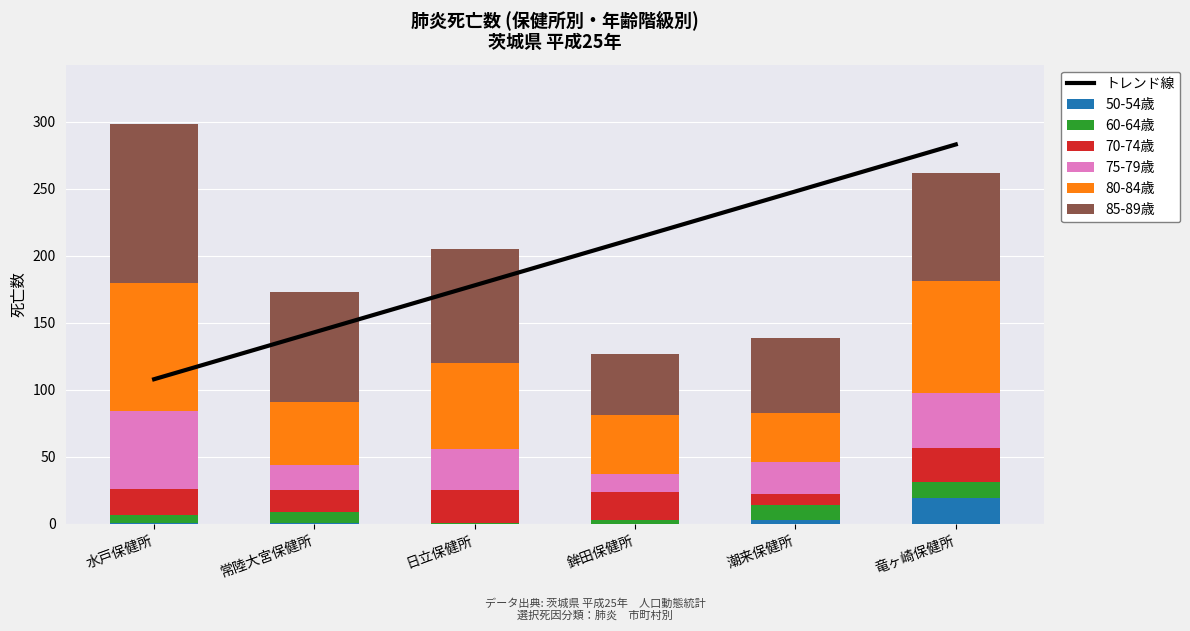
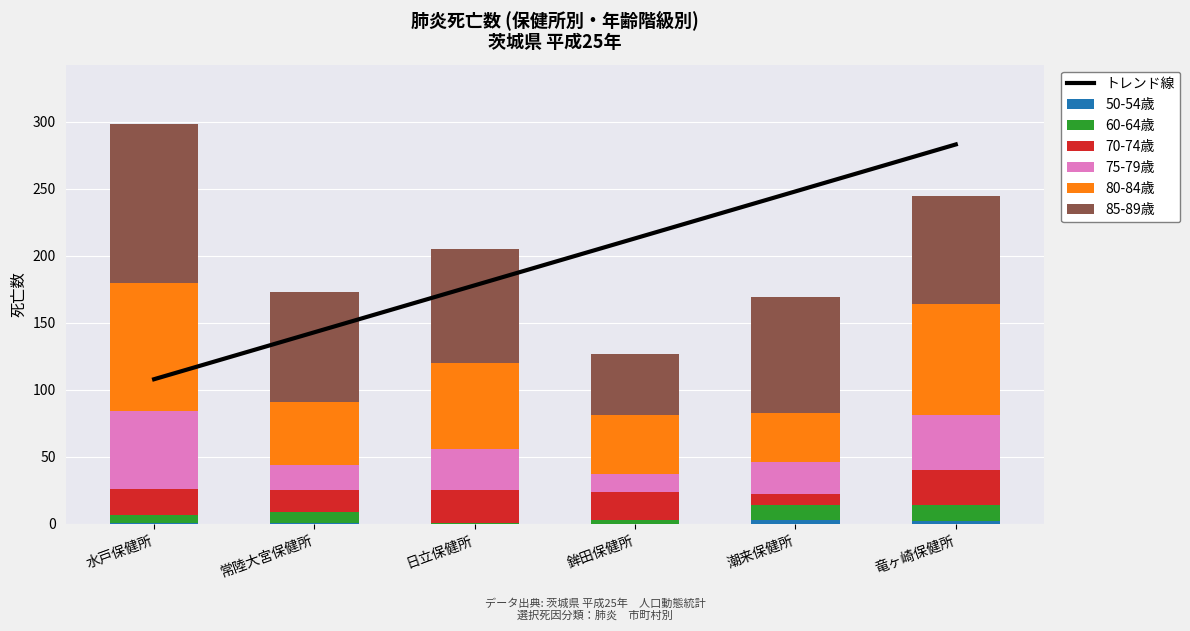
  {
    "トレンド線": {
      "水戸保健所": 108,
      "常陸大宮保健所": 143,
      "日立保健所": 178,
      "鉾田保健所": 213,
      "潮来保健所": 248,
      "竜ヶ崎保健所": 283
    },
    "50-54歳": {
      "日立保健所": 0,
      "鉾田保健所": 0,
      "潮来保健所": 3,
-     "竜ヶ崎保健所": 19
+     "竜ヶ崎保健所": 2
    },
    "60-64歳": {
      "水戸保健所": 6,
      "常陸大宮保健所": 8,
      "鉾田保健所": 3,
      "潮来保健所": 11,
      "竜ヶ崎保健所": 12
    },
    "70-74歳": {
      "水戸保健所": 19,
      "常陸大宮保健所": 16,
      "日立保健所": 24,
      "鉾田保健所": 21,
      "潮来保健所": 8,
      "竜ヶ崎保健所": 26
    },
    "75-79歳": {
      "水戸保健所": 58,
      "常陸大宮保健所": 19,
      "日立保健所": 31,
      "鉾田保健所": 13,
      "潮来保健所": 24,
      "竜ヶ崎保健所": 41
    },
    "80-84歳": {
      "水戸保健所": 96,
      "常陸大宮保健所": 47,
      "日立保健所": 64,
      "鉾田保健所": 44,
      "潮来保健所": 37,
      "竜ヶ崎保健所": 83
    },
    "85-89歳": {
      "水戸保健所": 118,
      "常陸大宮保健所": 82,
      "日立保健所": 85,
      "鉾田保健所": 46,
-     "潮来保健所": 56,
+     "潮来保健所": 86,
      "竜ヶ崎保健所": 81
    }
  }
